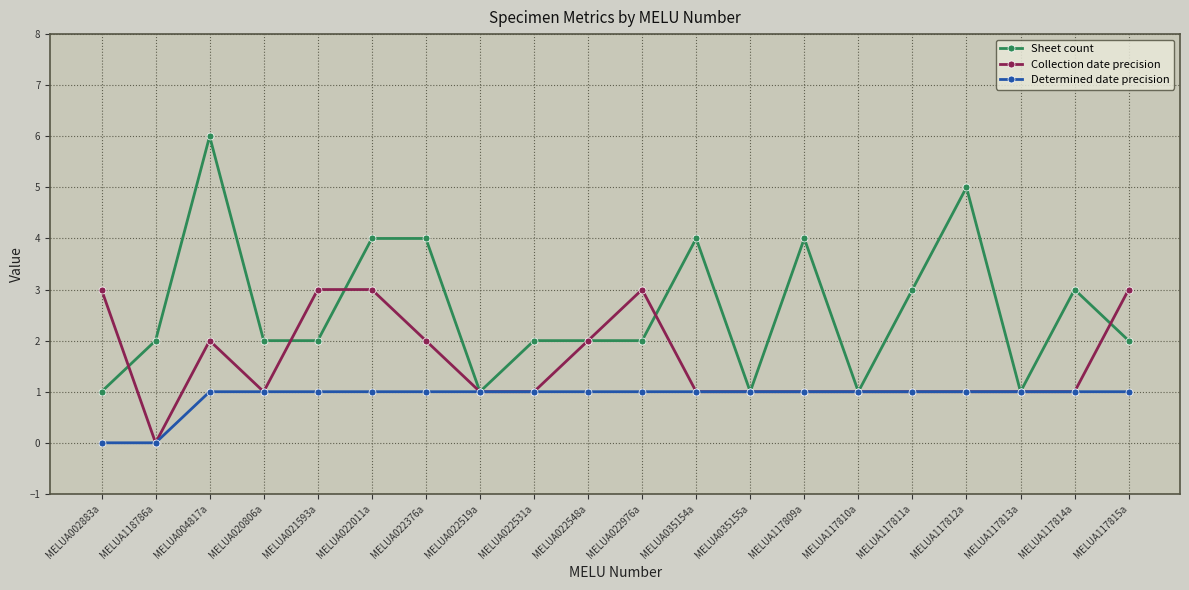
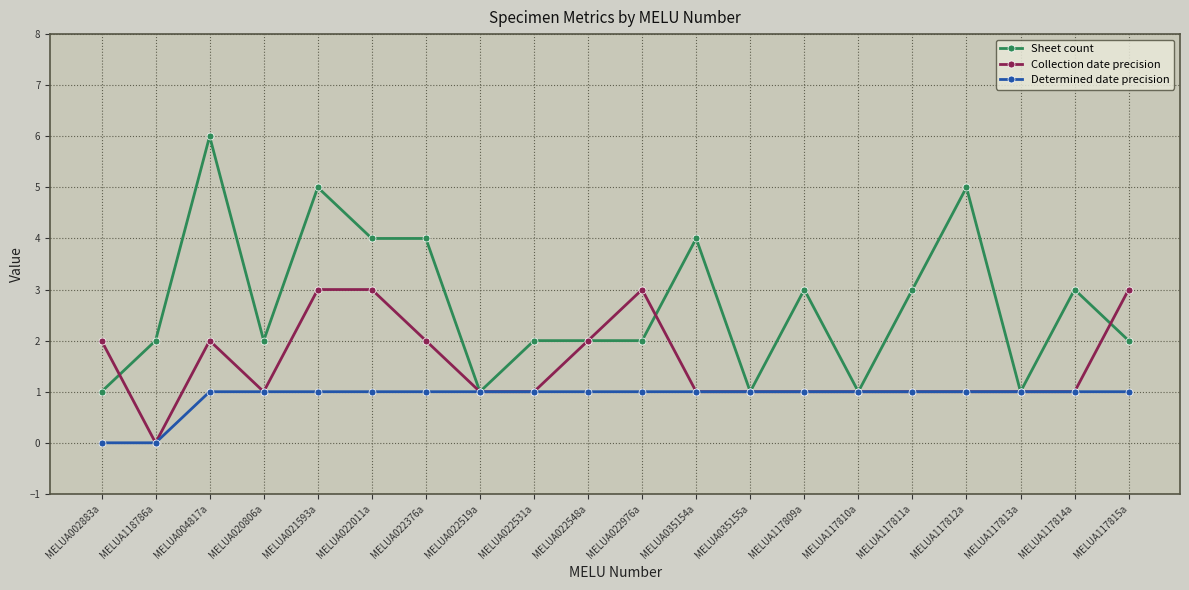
  {
    "Sheet count": {
      "MELUA002883a": 1,
      "MELUA118786a": 2,
      "MELUA004817a": 6,
      "MELUA020806a": 2,
-     "MELUA021593a": 2,
+     "MELUA021593a": 5,
      "MELUA022011a": 4,
      "MELUA022376a": 4,
      "MELUA022531a": 2,
      "MELUA022976a": 2,
      "MELUA035154a": 4,
-     "MELUA117809a": 4,
+     "MELUA117809a": 3,
      "MELUA117811a": 3,
      "MELUA117812a": 5,
      "MELUA117814a": 3,
      "MELUA117815a": 2
    },
    "Collection date precision": {
-     "MELUA002883a": 3,
+     "MELUA002883a": 2,
      "MELUA004817a": 2,
      "MELUA021593a": 3,
      "MELUA022011a": 3,
      "MELUA022376a": 2,
      "MELUA022976a": 3,
      "MELUA117815a": 3
    },
    "Determined date precision": {
      "MELUA002883a": 0,
      "MELUA004817a": 1,
      "MELUA021593a": 1,
      "MELUA022011a": 1,
      "MELUA022376a": 1,
      "MELUA022548a": 1,
      "MELUA022976a": 1,
      "MELUA117815a": 1
    }
  }
